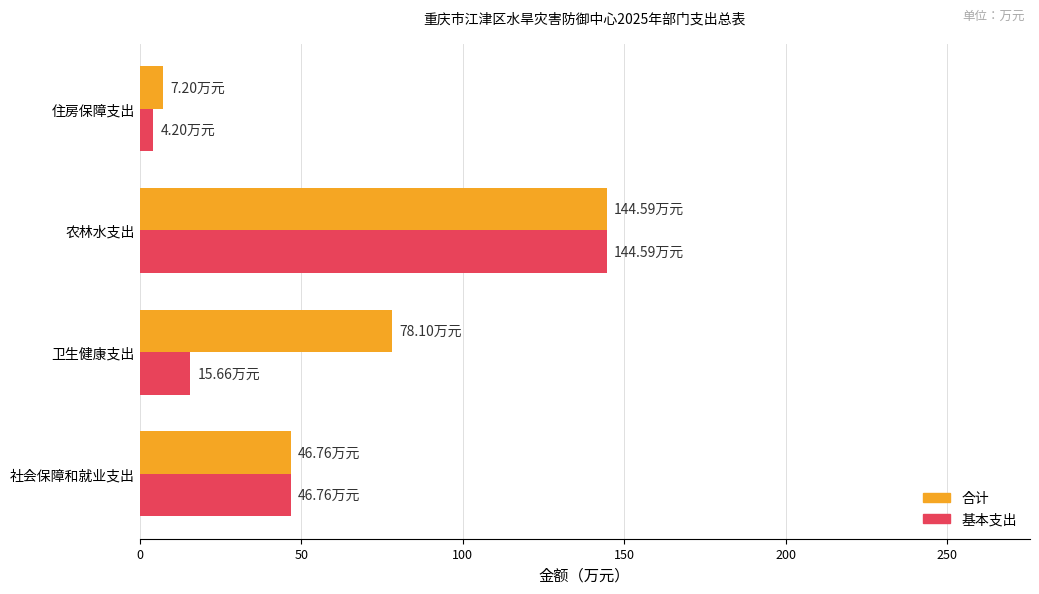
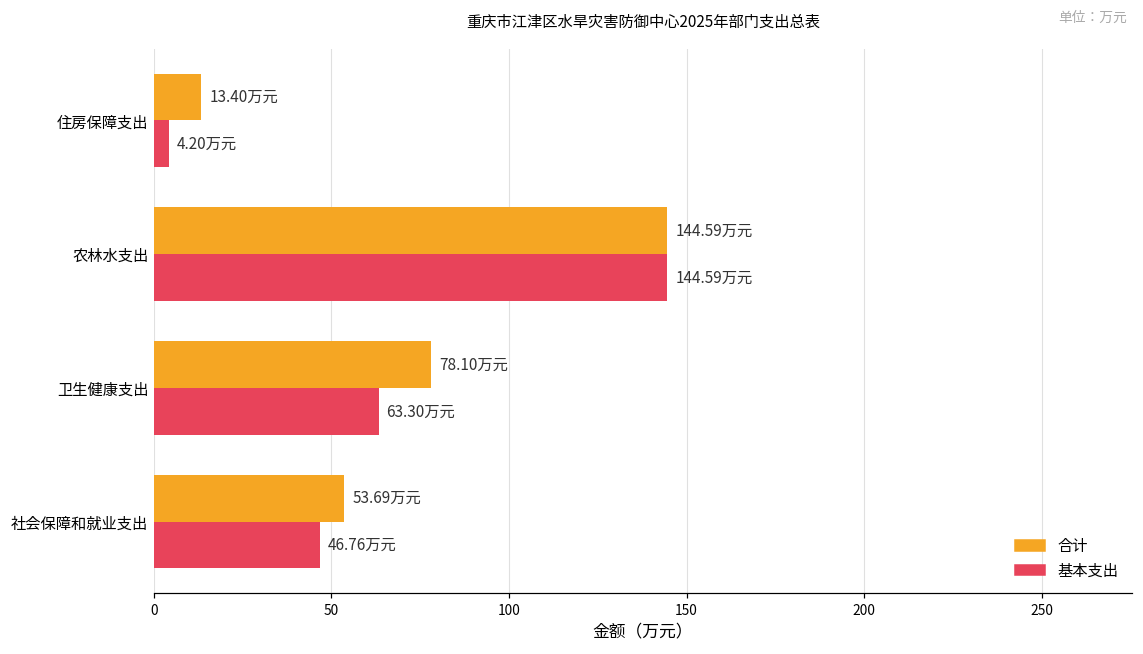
  {
    "合计": {
-     "住房保障支出": 7.20,
+     "住房保障支出": 13.40,
      "农林水支出": 144.59,
      "卫生健康支出": 78.10,
-     "社会保障和就业支出": 46.76
+     "社会保障和就业支出": 53.69
    },
    "基本支出": {
      "住房保障支出": 4.20,
      "农林水支出": 144.59,
-     "卫生健康支出": 15.66,
+     "卫生健康支出": 63.30,
      "社会保障和就业支出": 46.76
    }
  }
